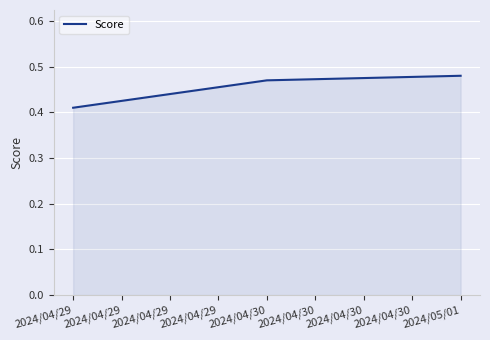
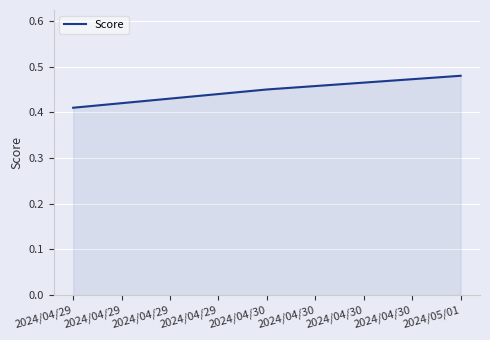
  {
    "2024/04/29": 0.41,
-   "2024/04/30": 0.47,
+   "2024/04/30": 0.45,
    "2024/05/01": 0.48
  }
